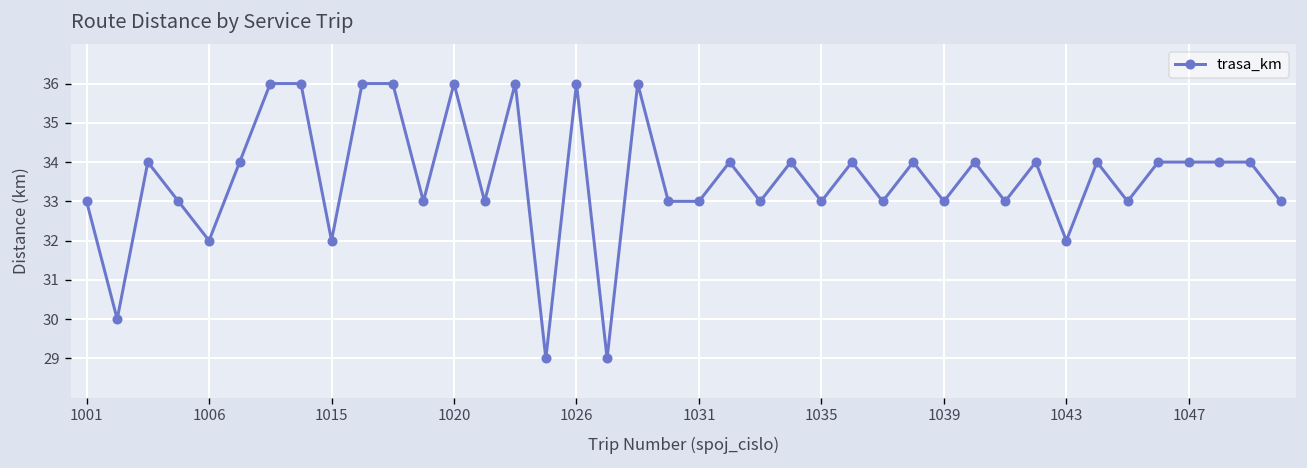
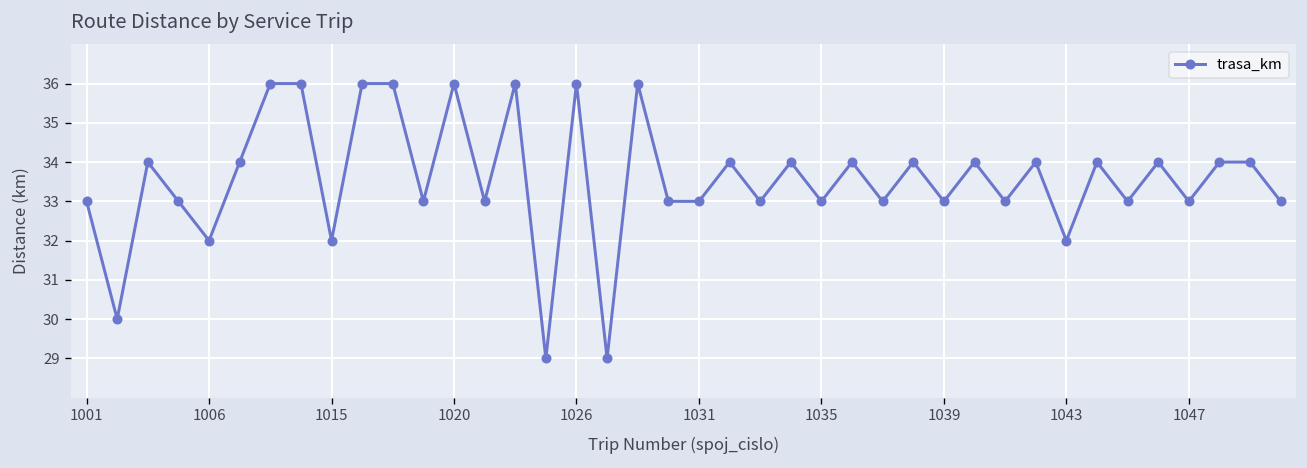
  {
    "1001": 33,
    "1006": 32,
    "1015": 32,
    "1020": 36,
    "1026": 36,
    "1031": 33,
    "1035": 33,
    "1039": 33,
    "1043": 32,
-   "1047": 34
+   "1047": 33
  }
